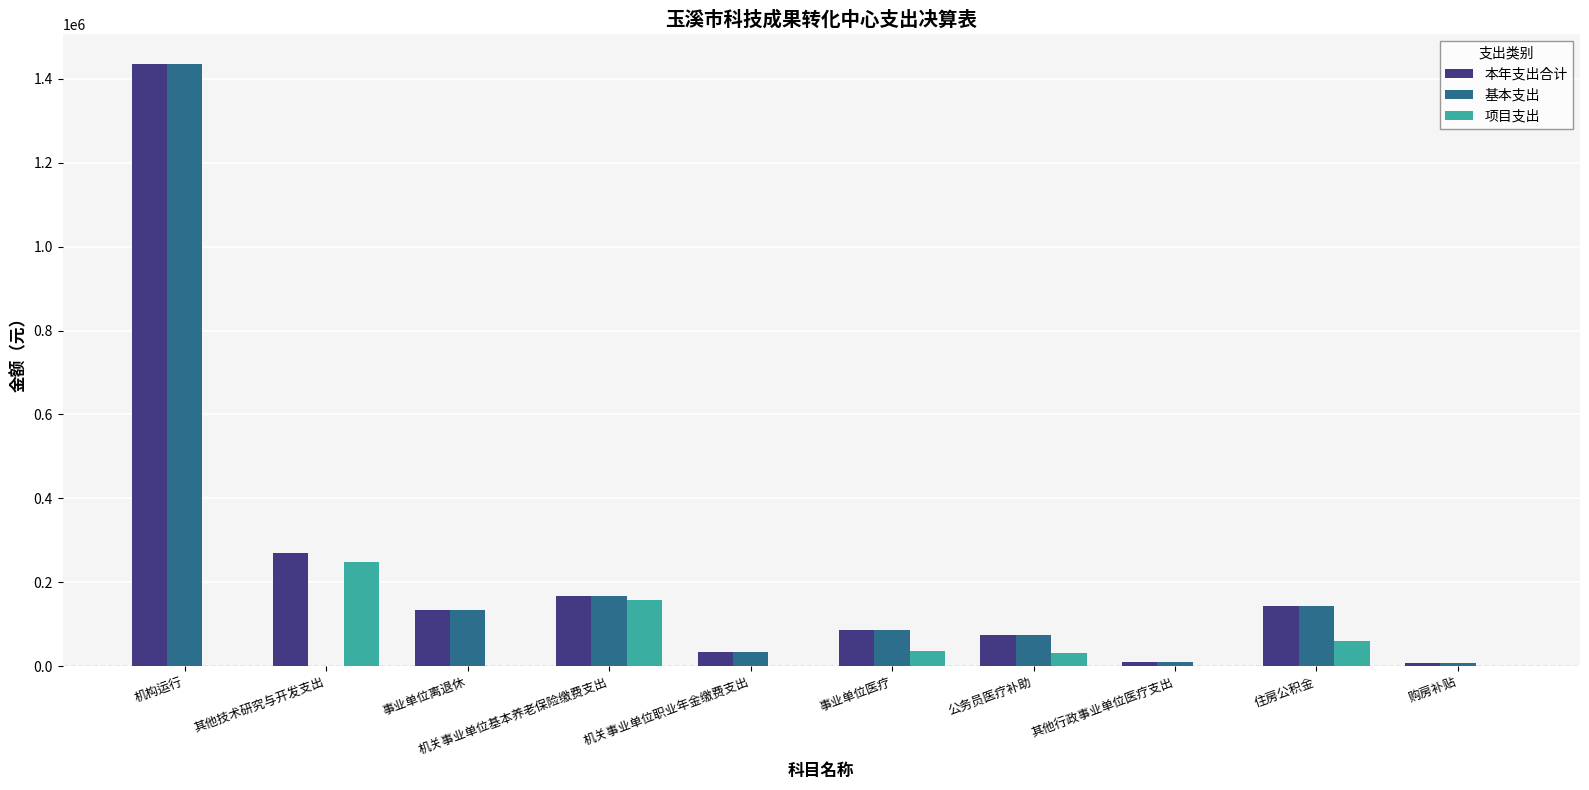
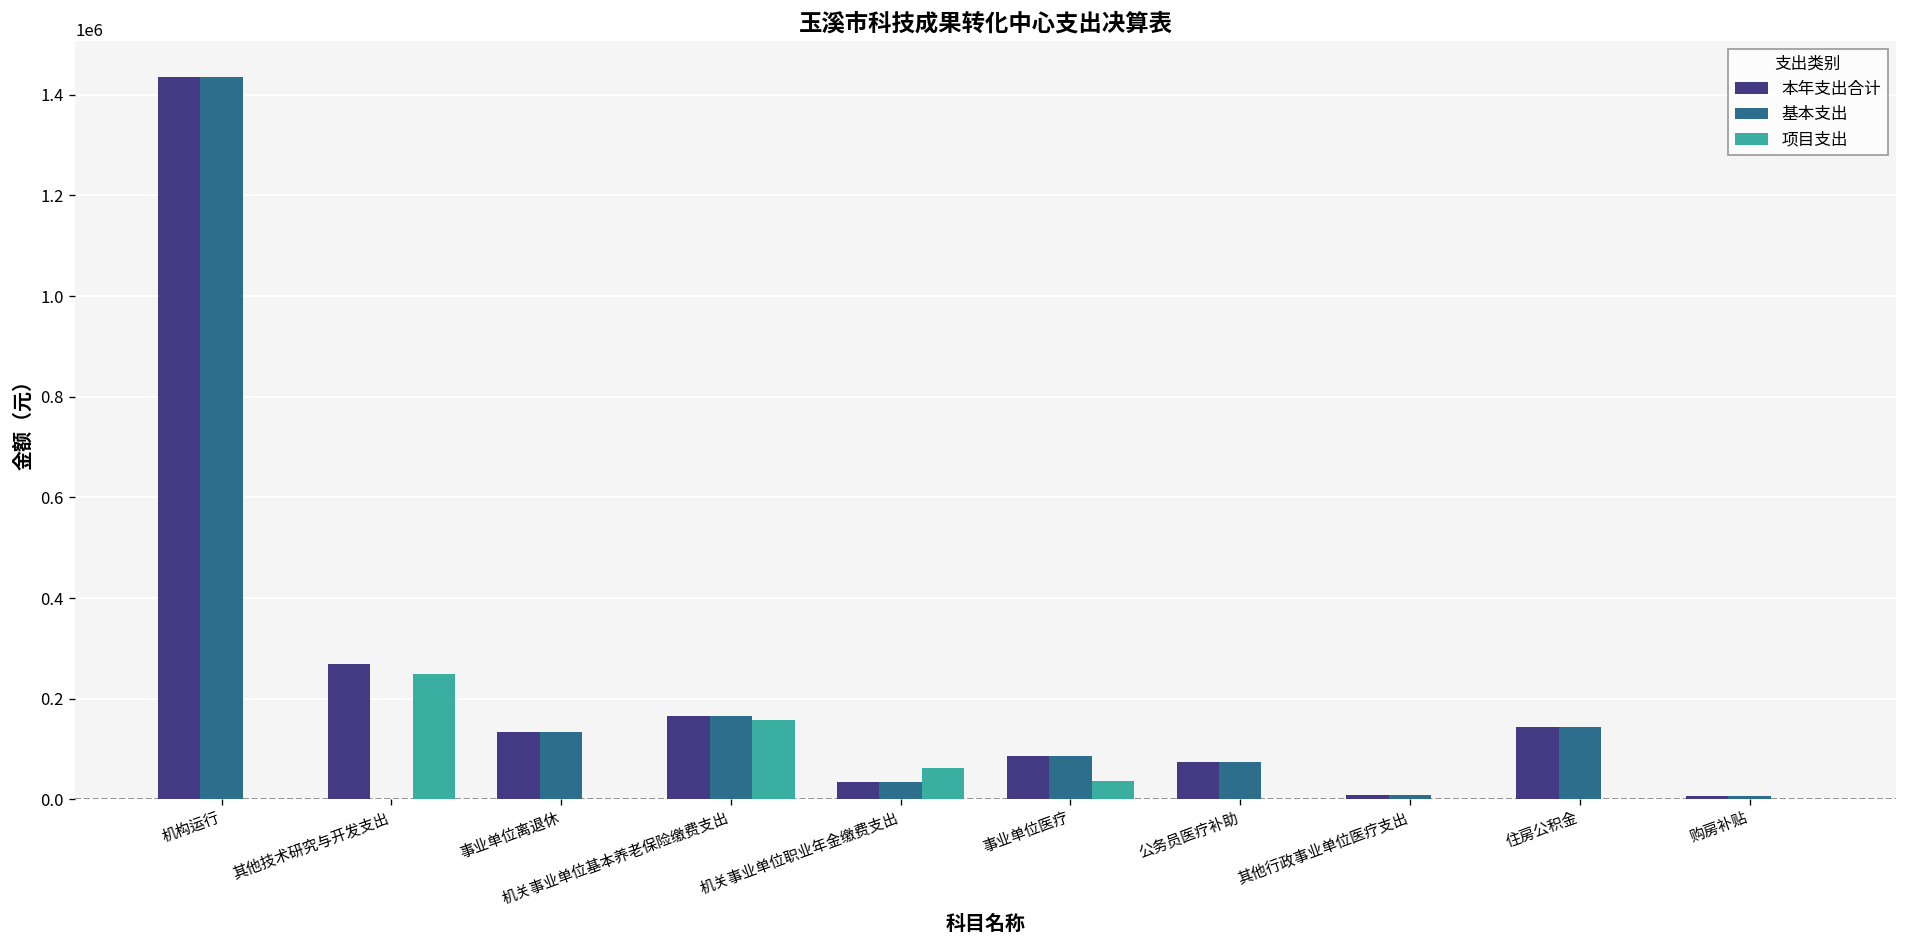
  {
    "项目支出": {
      "机构运行": 0,
      "其他技术研究与开发支出": 250000,
      "事业单位离退休": 0,
      "机关事业单位基本养老保险缴费支出": 160000,
-     "机关事业单位职业年金缴费支出": 0,
+     "机关事业单位职业年金缴费支出": 60000,
      "事业单位医疗": 40000,
-     "公务员医疗补助": 30000,
+     "公务员医疗补助": 0,
      "其他行政事业单位医疗支出": 0,
-     "住房公积金": 60000,
+     "住房公积金": 0,
      "购房补贴": 0
    }
  }
